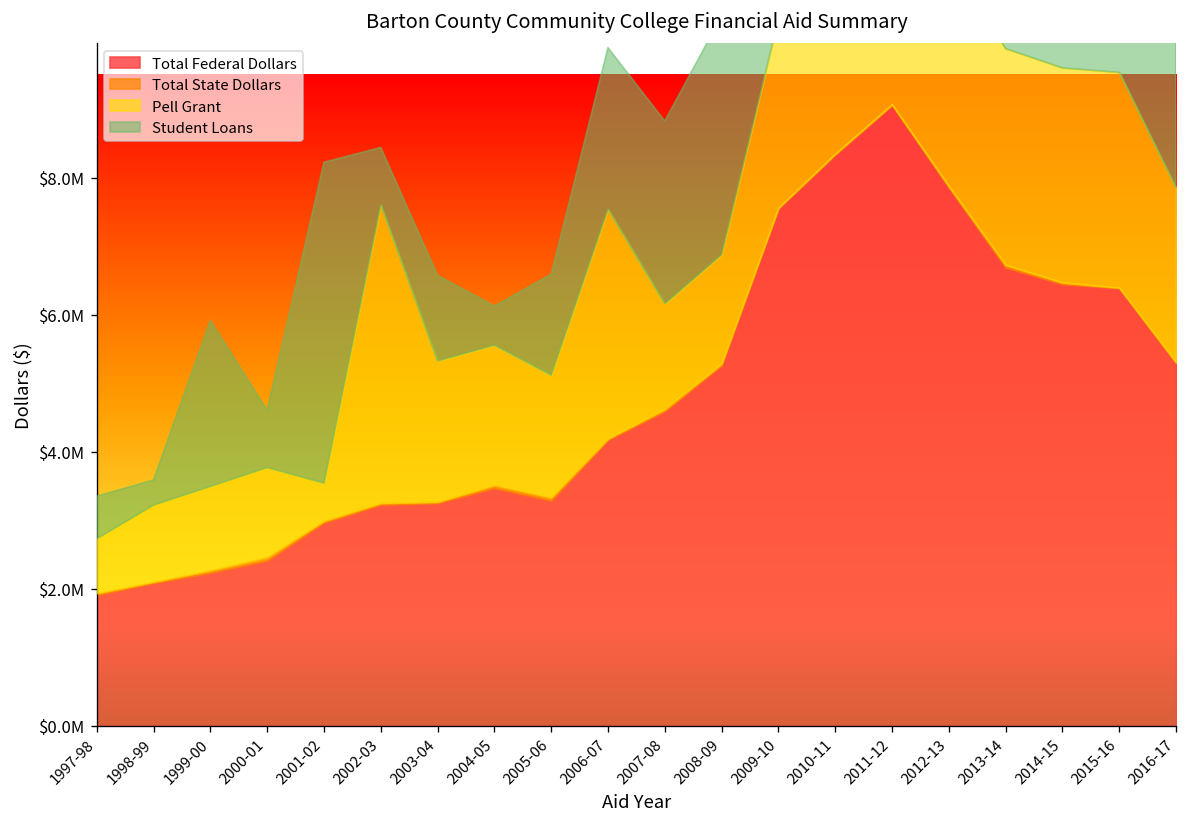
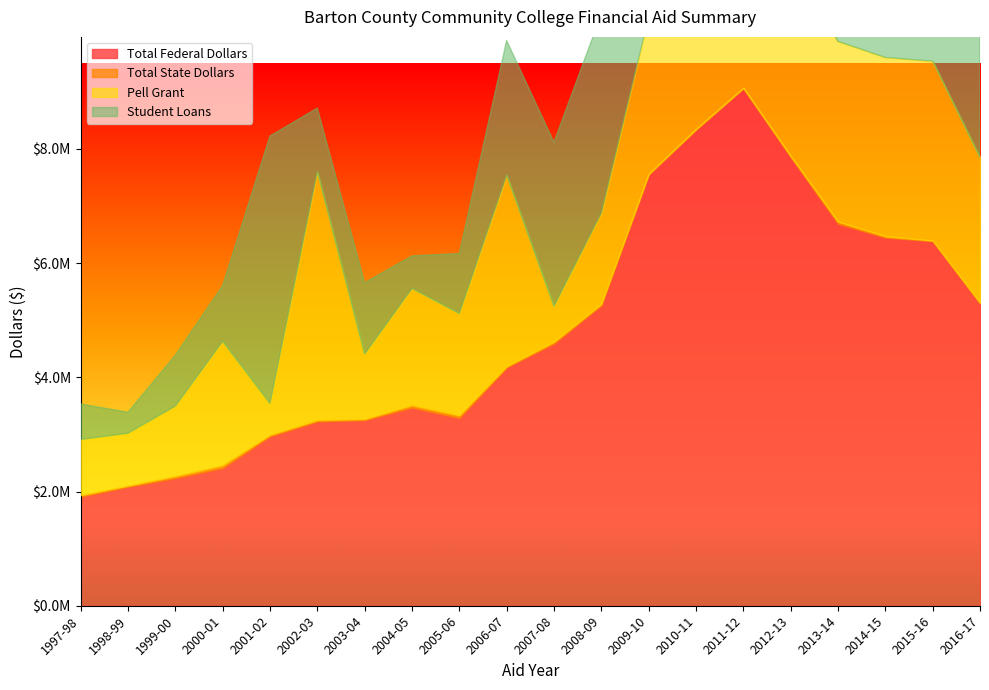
  {
    "Total Federal Dollars": {
      "2000-01": "$2400000",
      "2004-05": "$3500000",
      "2005-06": "$3300000"
    },
    "Total State Dollars": {
      "2000-01": "$100000",
      "2004-05": "$0",
      "2005-06": "$0"
    },
    "Pell Grant": {
-     "1997-98": "$800000",
-     "1998-99": "$1100000",
+     "1997-98": "$1000000",
+     "1998-99": "$900000",
      "1999-00": "$1200000",
-     "2000-01": "$1300000",
+     "2000-01": "$2200000",
      "2001-02": "$600000",
      "2002-03": "$4400000",
-     "2003-04": "$2100000",
+     "2003-04": "$1100000",
      "2004-05": "$2000000",
      "2005-06": "$1800000",
      "2006-07": "$3300000",
-     "2007-08": "$1500000",
+     "2007-08": "$600000",
      "2008-09": "$1600000",
      "2013-14": "$3200000",
      "2014-15": "$3100000",
      "2015-16": "$3100000",
      "2016-17": "$2500000"
    },
    "Student Loans": {
      "1997-98": "$600000",
      "1998-99": "$400000",
-     "1999-00": "$2400000",
-     "2000-01": "$800000",
+     "1999-00": "$900000",
+     "2000-01": "$1000000",
      "2001-02": "$4700000",
-     "2002-03": "$800000",
+     "2002-03": "$1100000",
      "2003-04": "$1200000",
      "2004-05": "$600000",
-     "2005-06": "$1500000",
+     "2005-06": "$1100000",
      "2006-07": "$2400000",
-     "2007-08": "$2700000"
+     "2007-08": "$2900000"
    }
  }
